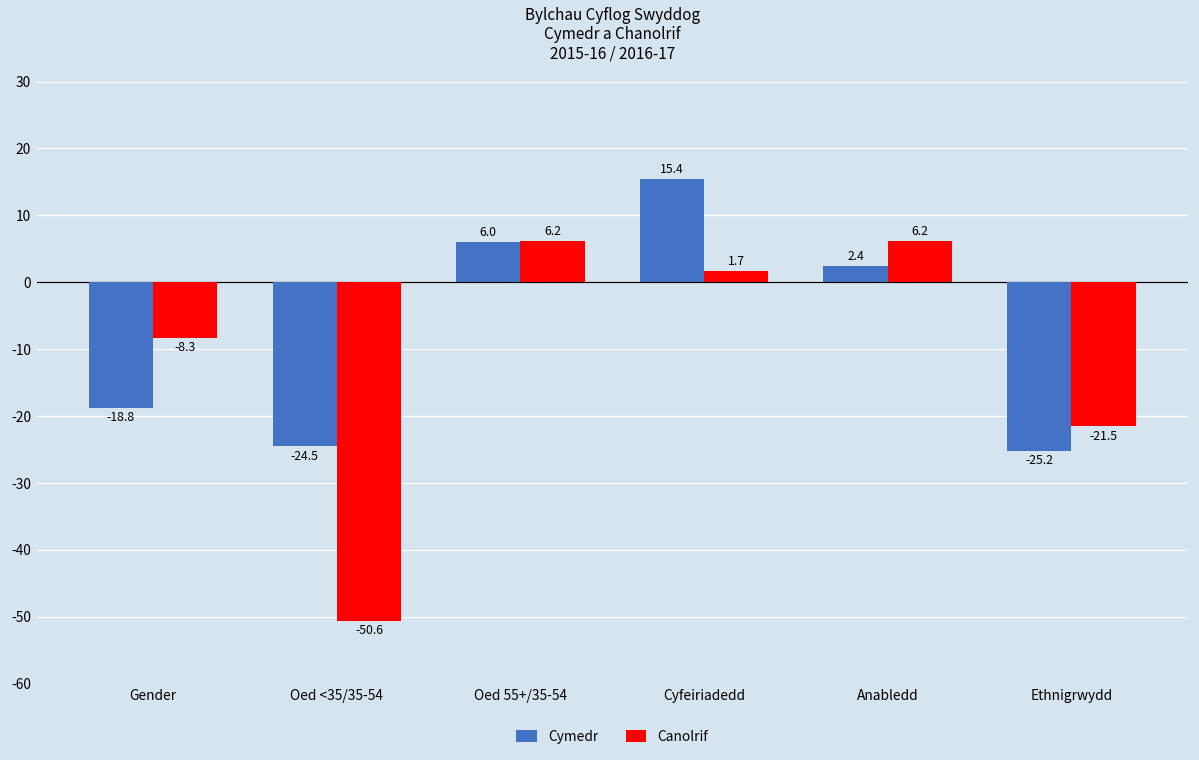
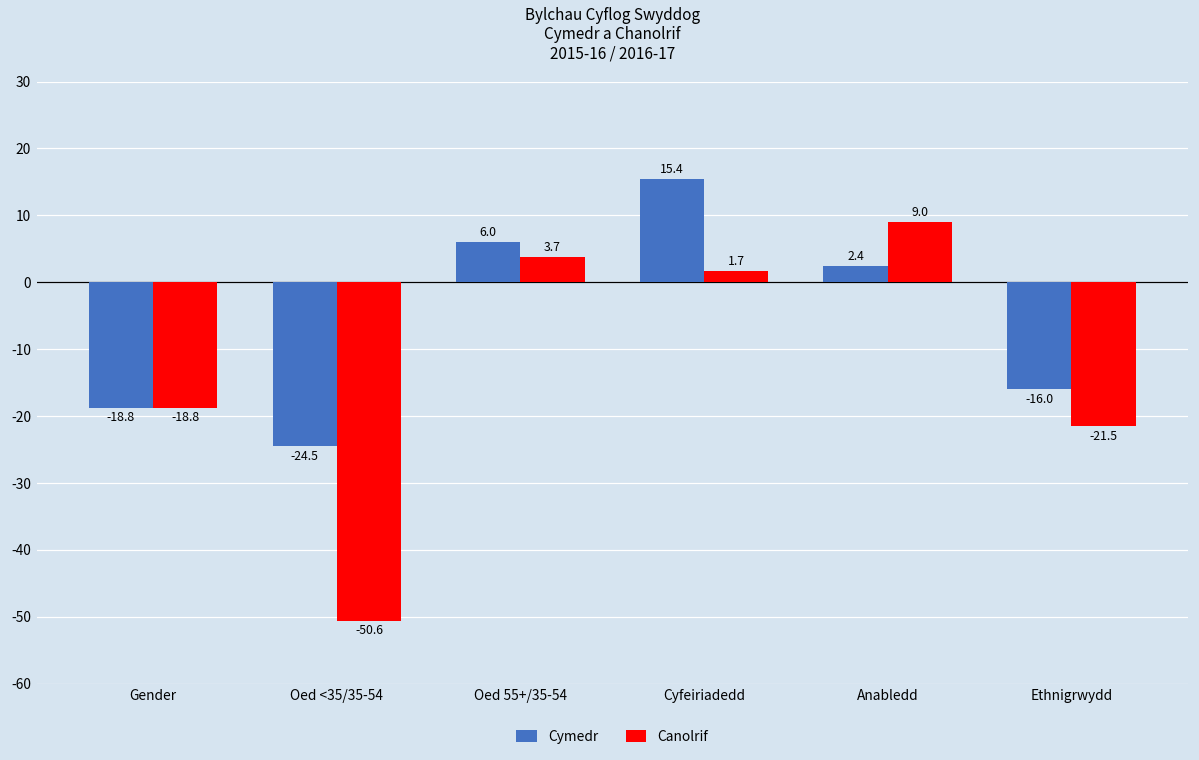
  {
    "Cymedr": {
      "Gender": -18.8,
      "Oed <35/35-54": -24.5,
      "Oed 55+/35-54": 6.0,
      "Cyfeiriadedd": 15.4,
      "Anabledd": 2.4,
-     "Ethnigrwydd": -25.2
+     "Ethnigrwydd": -16.0
    },
    "Canolrif": {
-     "Gender": -8.3,
+     "Gender": -18.8,
      "Oed <35/35-54": -50.6,
-     "Oed 55+/35-54": 6.2,
+     "Oed 55+/35-54": 3.7,
      "Cyfeiriadedd": 1.7,
-     "Anabledd": 6.2,
+     "Anabledd": 9.0,
      "Ethnigrwydd": -21.5
    }
  }
